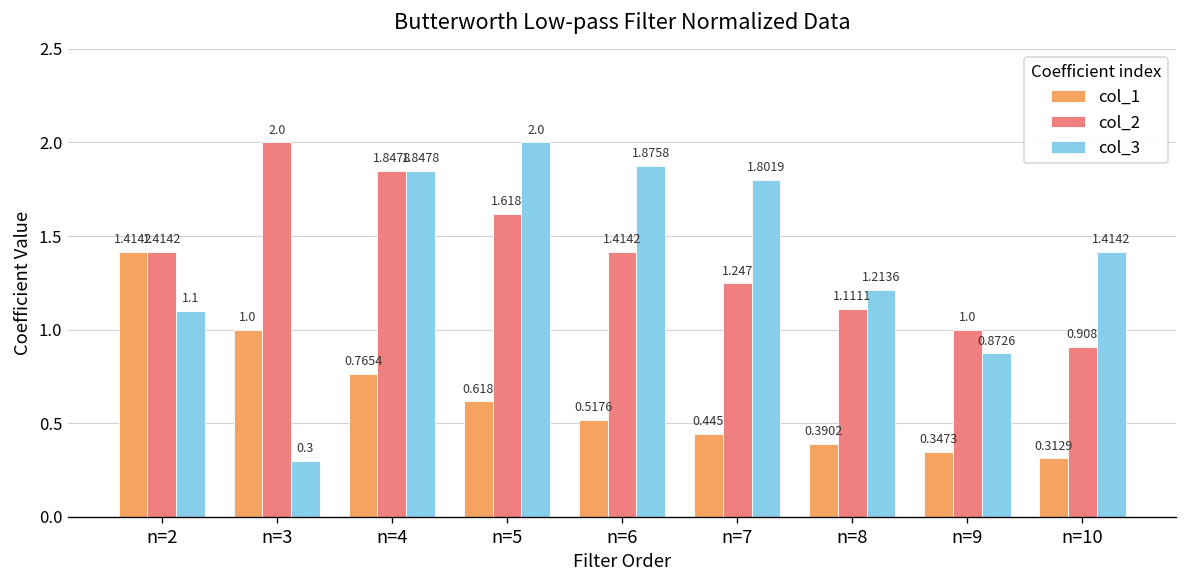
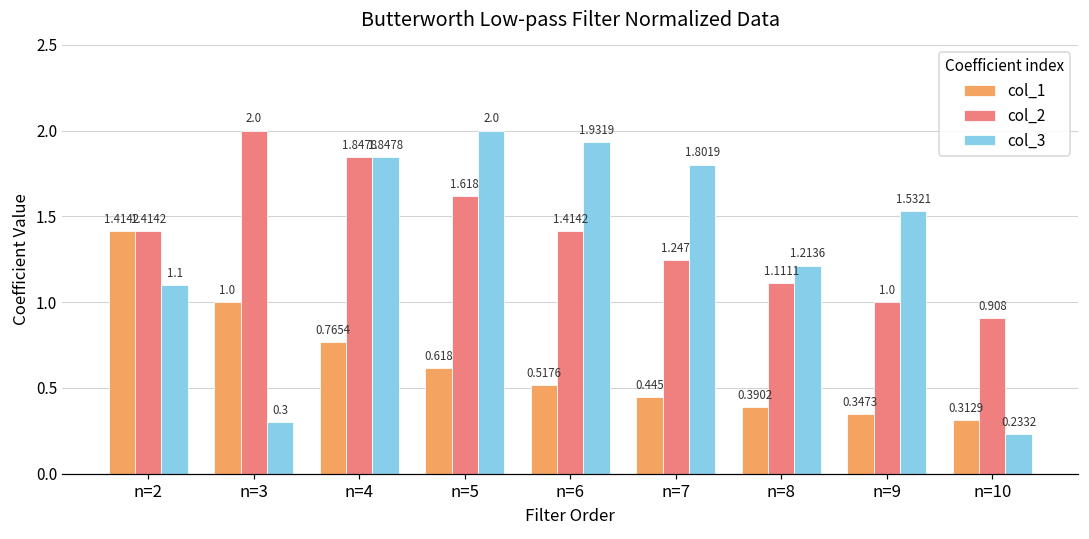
  {
    "col_3": {
      "n=2": 1.1,
      "n=3": 0.3,
      "n=5": 2.0,
-     "n=6": 1.8758,
+     "n=6": 1.9319,
      "n=7": 1.8019,
      "n=8": 1.2136,
-     "n=9": 0.8726,
-     "n=10": 1.4142
+     "n=9": 1.5321,
+     "n=10": 0.2332
    }
  }
